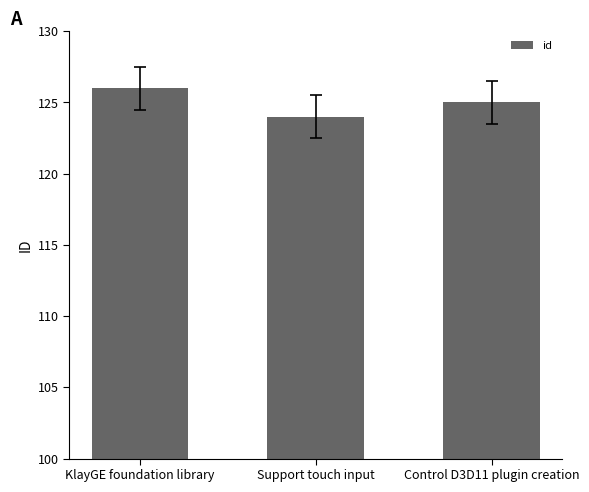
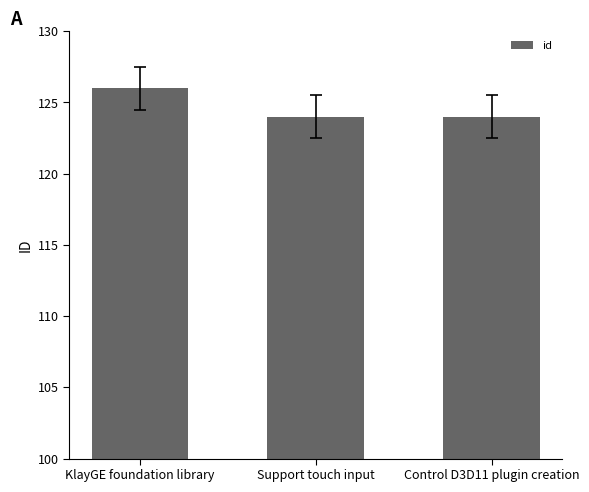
  {
    "id": {
      "KlayGE foundation library": 126,
      "Support touch input": 124,
-     "Control D3D11 plugin creation": 125
+     "Control D3D11 plugin creation": 124
    }
  }
